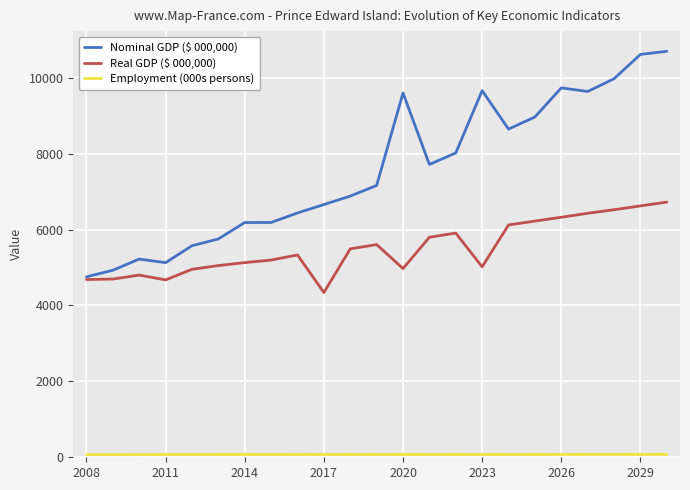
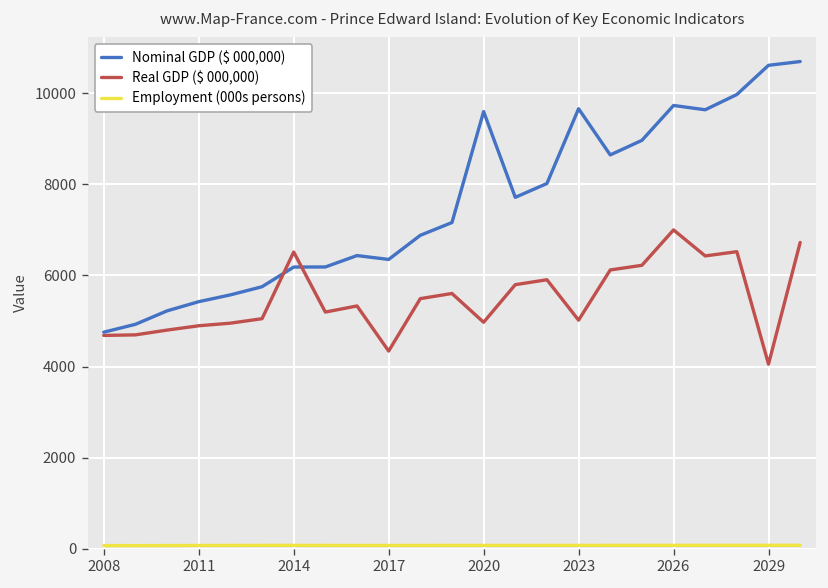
  {
    "Nominal GDP ($ 000,000)": {
      "2008": 4800,
-     "2011": 5100,
+     "2011": 5400,
      "2014": 6200,
-     "2017": 6700,
+     "2017": 6400,
      "2020": 9600,
      "2023": 9700,
      "2026": 9700,
      "2029": 10600
    },
    "Real GDP ($ 000,000)": {
      "2008": 4700,
-     "2011": 4700,
-     "2014": 5100,
+     "2011": 4900,
+     "2014": 6500,
      "2017": 4300,
      "2020": 5000,
      "2023": 5000,
-     "2026": 6300,
-     "2029": 6600
+     "2026": 7000,
+     "2029": 4100
    },
    "Employment (000s persons)": {
      "2008": 100,
      "2011": 100,
      "2014": 100,
      "2017": 100,
      "2020": 100,
      "2023": 100,
      "2026": 100,
      "2029": 100
    }
  }
